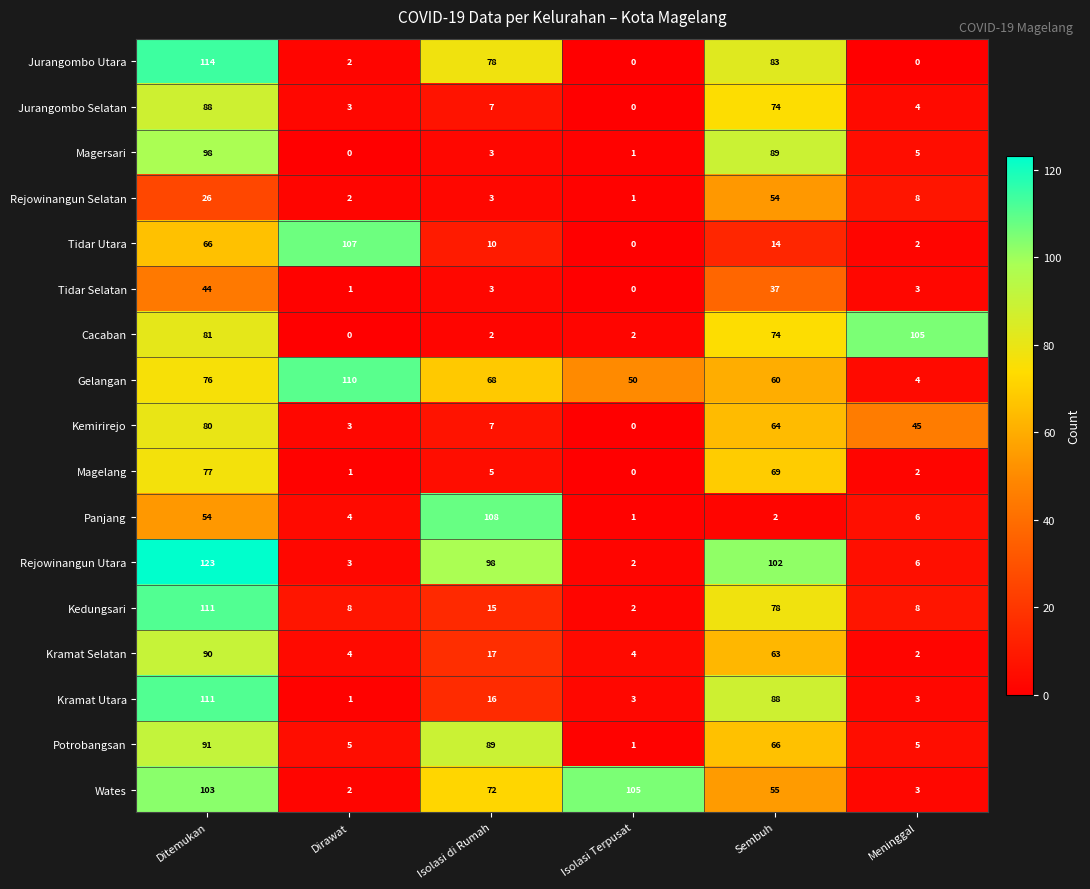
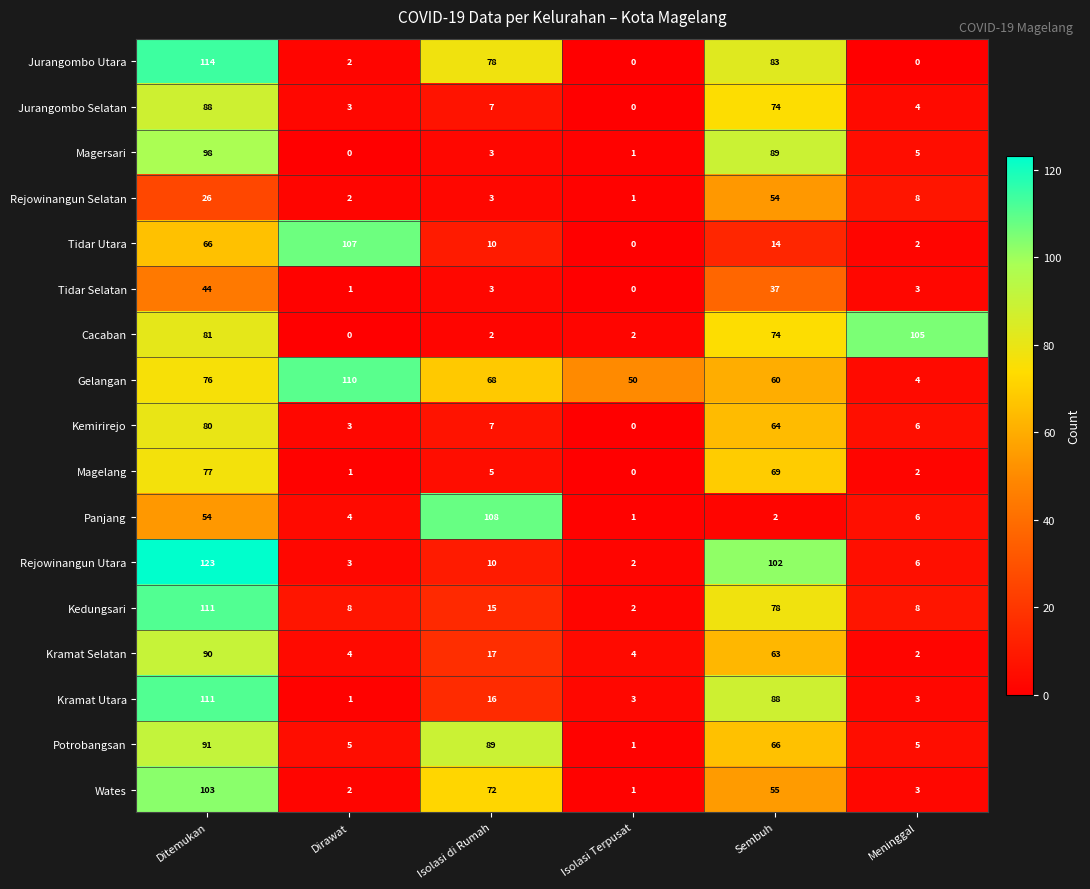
  {
    "Jurangombo Utara": {
      "Ditemukan": 114,
      "Dirawat": 2,
      "Isolasi di Rumah": 78,
      "Isolasi Terpusat": 0,
      "Sembuh": 83,
      "Meninggal": 0
    },
    "Jurangombo Selatan": {
      "Ditemukan": 88,
      "Dirawat": 3,
      "Isolasi di Rumah": 7,
      "Isolasi Terpusat": 0,
      "Sembuh": 74,
      "Meninggal": 4
    },
    "Magersari": {
      "Ditemukan": 98,
      "Dirawat": 0,
      "Isolasi di Rumah": 3,
      "Isolasi Terpusat": 1,
      "Sembuh": 89,
      "Meninggal": 5
    },
    "Rejowinangun Selatan": {
      "Ditemukan": 26,
      "Dirawat": 2,
      "Isolasi di Rumah": 3,
      "Isolasi Terpusat": 1,
      "Sembuh": 54,
      "Meninggal": 8
    },
    "Tidar Utara": {
      "Ditemukan": 66,
      "Dirawat": 107,
      "Isolasi di Rumah": 10,
      "Isolasi Terpusat": 0,
      "Sembuh": 14,
      "Meninggal": 2
    },
    "Tidar Selatan": {
      "Ditemukan": 44,
      "Dirawat": 1,
      "Isolasi di Rumah": 3,
      "Isolasi Terpusat": 0,
      "Sembuh": 37,
      "Meninggal": 3
    },
    "Cacaban": {
      "Ditemukan": 81,
      "Dirawat": 0,
      "Isolasi di Rumah": 2,
      "Isolasi Terpusat": 2,
      "Sembuh": 74,
      "Meninggal": 105
    },
    "Gelangan": {
      "Ditemukan": 76,
      "Dirawat": 110,
      "Isolasi di Rumah": 68,
      "Isolasi Terpusat": 50,
      "Sembuh": 60,
      "Meninggal": 4
    },
    "Kemirirejo": {
      "Ditemukan": 80,
      "Dirawat": 3,
      "Isolasi di Rumah": 7,
      "Isolasi Terpusat": 0,
      "Sembuh": 64,
-     "Meninggal": 45
+     "Meninggal": 6
    },
    "Magelang": {
      "Ditemukan": 77,
      "Dirawat": 1,
      "Isolasi di Rumah": 5,
      "Isolasi Terpusat": 0,
      "Sembuh": 69,
      "Meninggal": 2
    },
    "Panjang": {
      "Ditemukan": 54,
      "Dirawat": 4,
      "Isolasi di Rumah": 108,
      "Isolasi Terpusat": 1,
      "Sembuh": 2,
      "Meninggal": 6
    },
    "Rejowinangun Utara": {
      "Ditemukan": 123,
      "Dirawat": 3,
-     "Isolasi di Rumah": 98,
+     "Isolasi di Rumah": 10,
      "Isolasi Terpusat": 2,
      "Sembuh": 102,
      "Meninggal": 6
    },
    "Kedungsari": {
      "Ditemukan": 111,
      "Dirawat": 8,
      "Isolasi di Rumah": 15,
      "Isolasi Terpusat": 2,
      "Sembuh": 78,
      "Meninggal": 8
    },
    "Kramat Selatan": {
      "Ditemukan": 90,
      "Dirawat": 4,
      "Isolasi di Rumah": 17,
      "Isolasi Terpusat": 4,
      "Sembuh": 63,
      "Meninggal": 2
    },
    "Kramat Utara": {
      "Ditemukan": 111,
      "Dirawat": 1,
      "Isolasi di Rumah": 16,
      "Isolasi Terpusat": 3,
      "Sembuh": 88,
      "Meninggal": 3
    },
    "Potrobangsan": {
      "Ditemukan": 91,
      "Dirawat": 5,
      "Isolasi di Rumah": 89,
      "Isolasi Terpusat": 1,
      "Sembuh": 66,
      "Meninggal": 5
    },
    "Wates": {
      "Ditemukan": 103,
      "Dirawat": 2,
      "Isolasi di Rumah": 72,
-     "Isolasi Terpusat": 105,
+     "Isolasi Terpusat": 1,
      "Sembuh": 55,
      "Meninggal": 3
    }
  }
